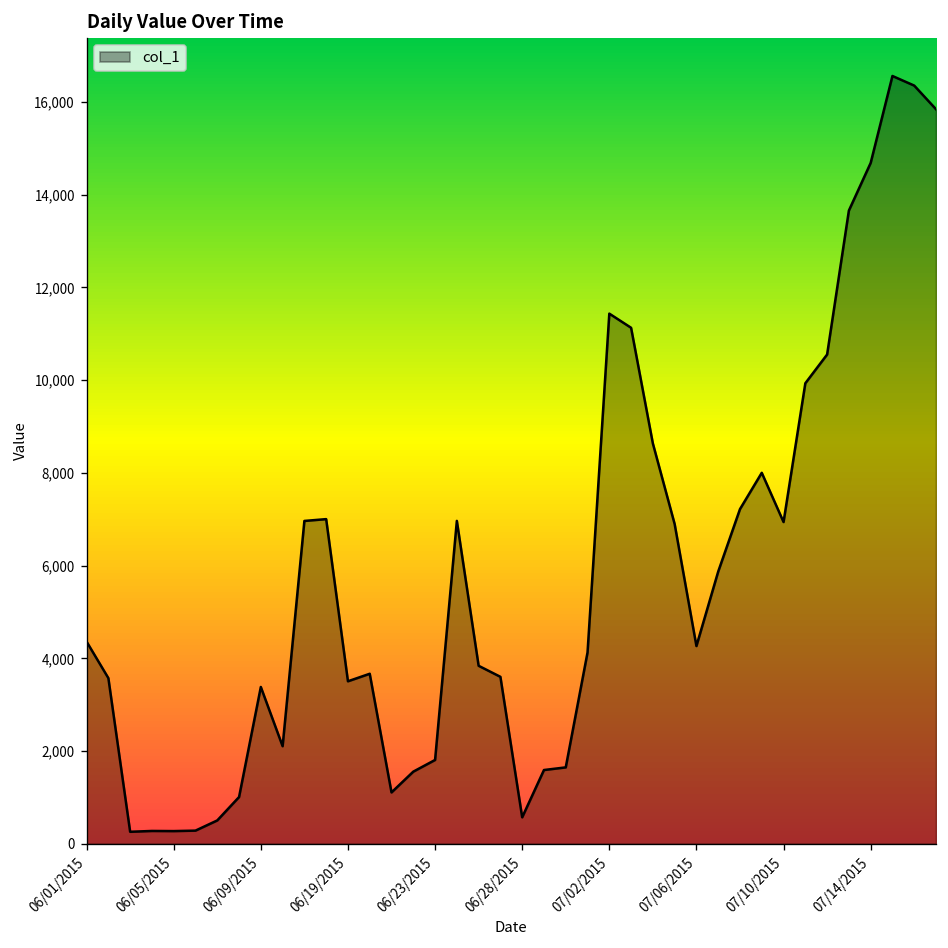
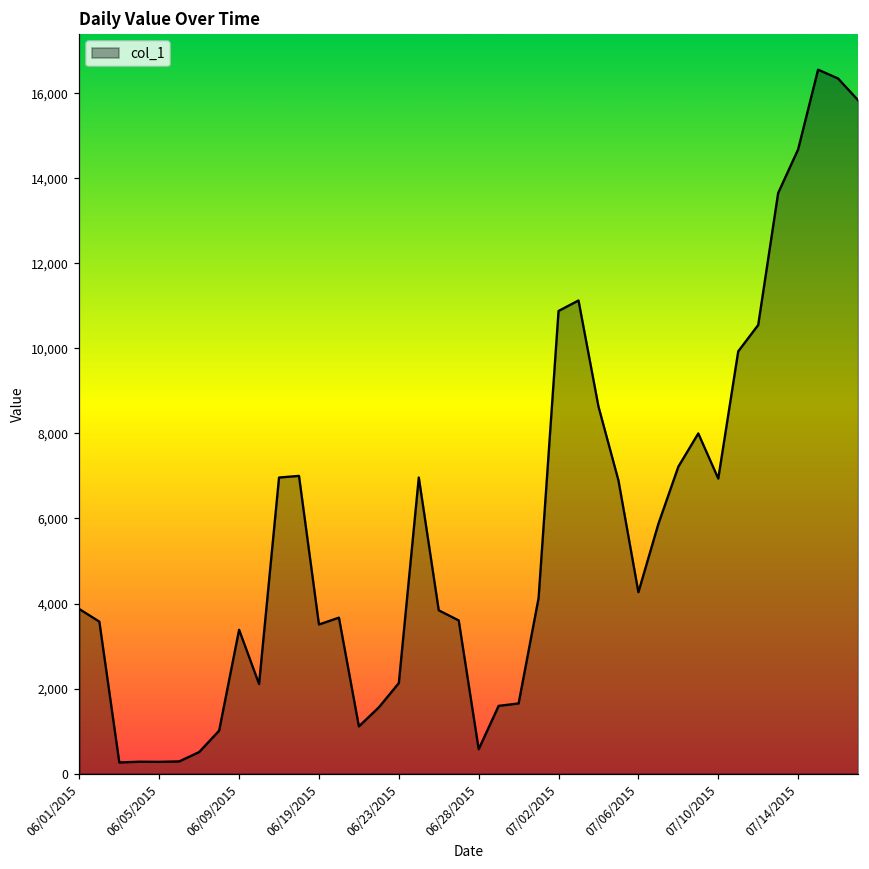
  {
-   "06/01/2015": "4,400",
+   "06/01/2015": "3,900",
    "06/05/2015": "300",
    "06/09/2015": "3,400",
    "06/19/2015": "3,500",
-   "06/23/2015": "1,800",
+   "06/23/2015": "2,100",
    "06/28/2015": "600",
-   "07/02/2015": "11,400",
+   "07/02/2015": "10,900",
    "07/06/2015": "4,300",
    "07/10/2015": "6,900",
    "07/14/2015": "14,700"
  }
